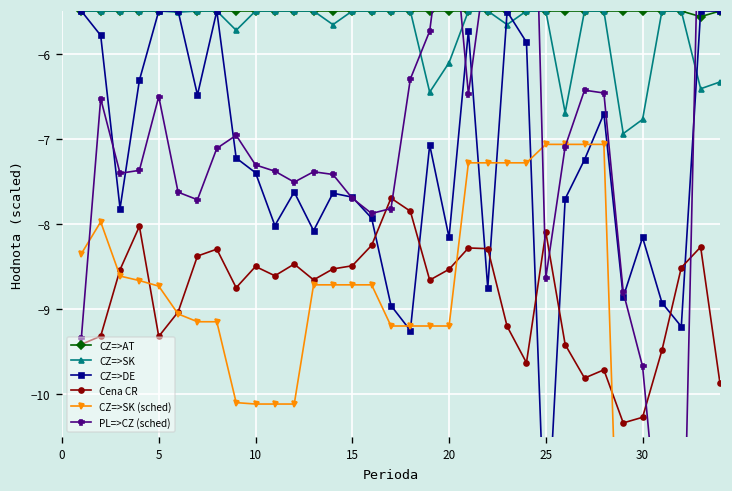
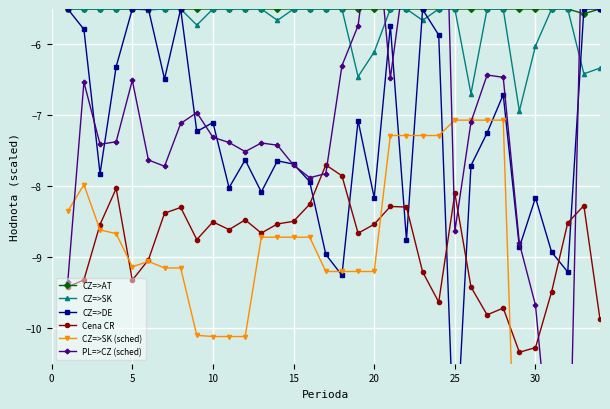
  {
    "CZ=>AT": {
      "20": -5.5,
      "30": -5.5
    },
    "CZ=>SK": {
      "20": -6.1,
-     "30": -6.8
+     "30": -6.0
    },
    "CZ=>DE": {
-     "10": -7.4,
+     "10": -7.1,
      "20": -8.2,
      "30": -8.2
    },
    "Cena CR": {
      "10": -8.5,
      "15": -8.5,
      "20": -8.5,
      "25": -8.1,
      "30": -10.3
    },
    "CZ=>SK (sched)": {
-     "5": -8.7,
+     "5": -9.1,
      "10": -10.1,
      "15": -8.7,
      "20": -9.2,
      "25": -7.1
    },
    "PL=>CZ (sched)": {
      "5": -6.5,
      "10": -7.3,
      "25": -8.6,
      "30": -9.7
    }
  }
